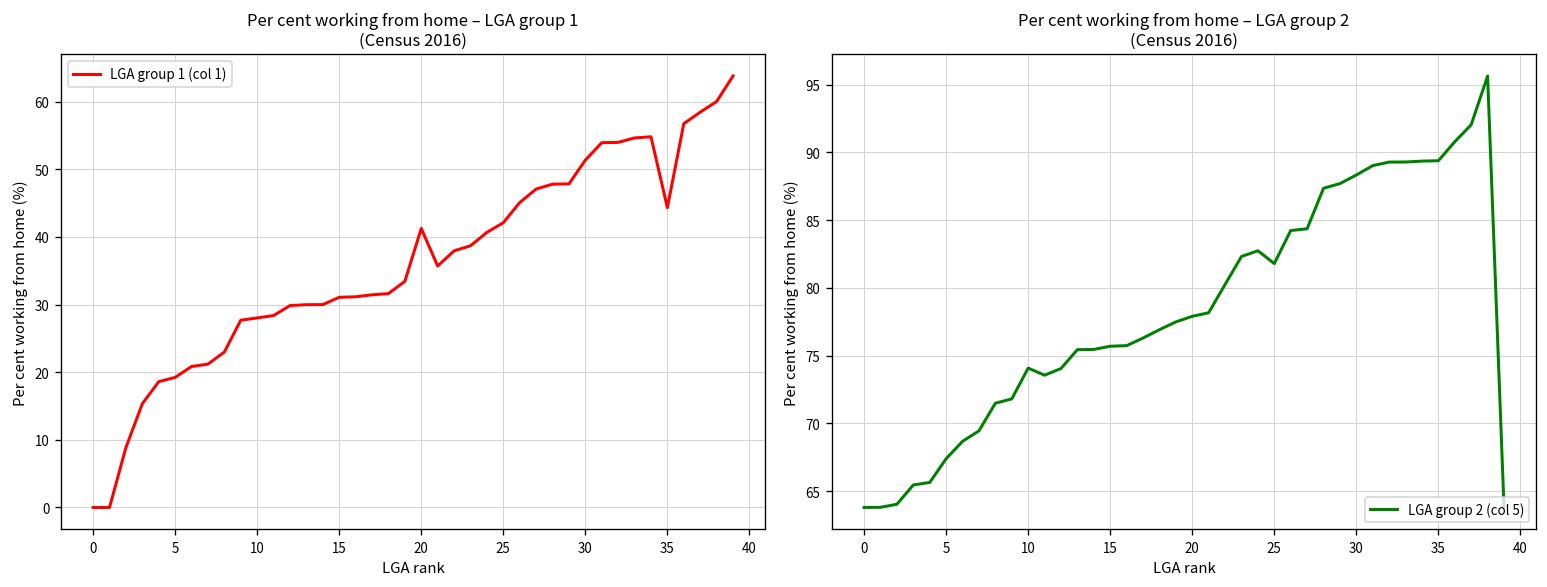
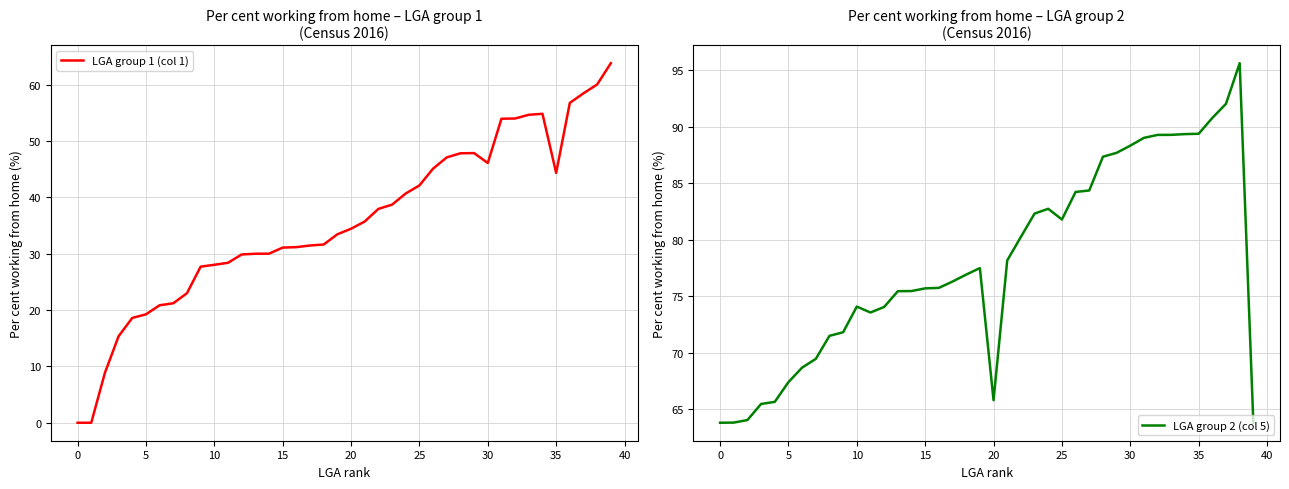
  {
    "Per cent working from home – LGA group 1 (Census 2016)": {
      "0": 0,
      "5": 19,
      "10": 28,
      "15": 31,
-     "20": 41,
+     "20": 34,
      "25": 42,
-     "30": 51,
+     "30": 46,
      "35": 44
    },
    "Per cent working from home – LGA group 2 (Census 2016)": {
      "0": 63.8,
      "5": 67.4,
      "10": 74.1,
      "15": 75.7,
-     "20": 77.9,
+     "20": 65.8,
      "25": 81.8,
      "30": 88.3,
      "35": 89.4
    }
  }
